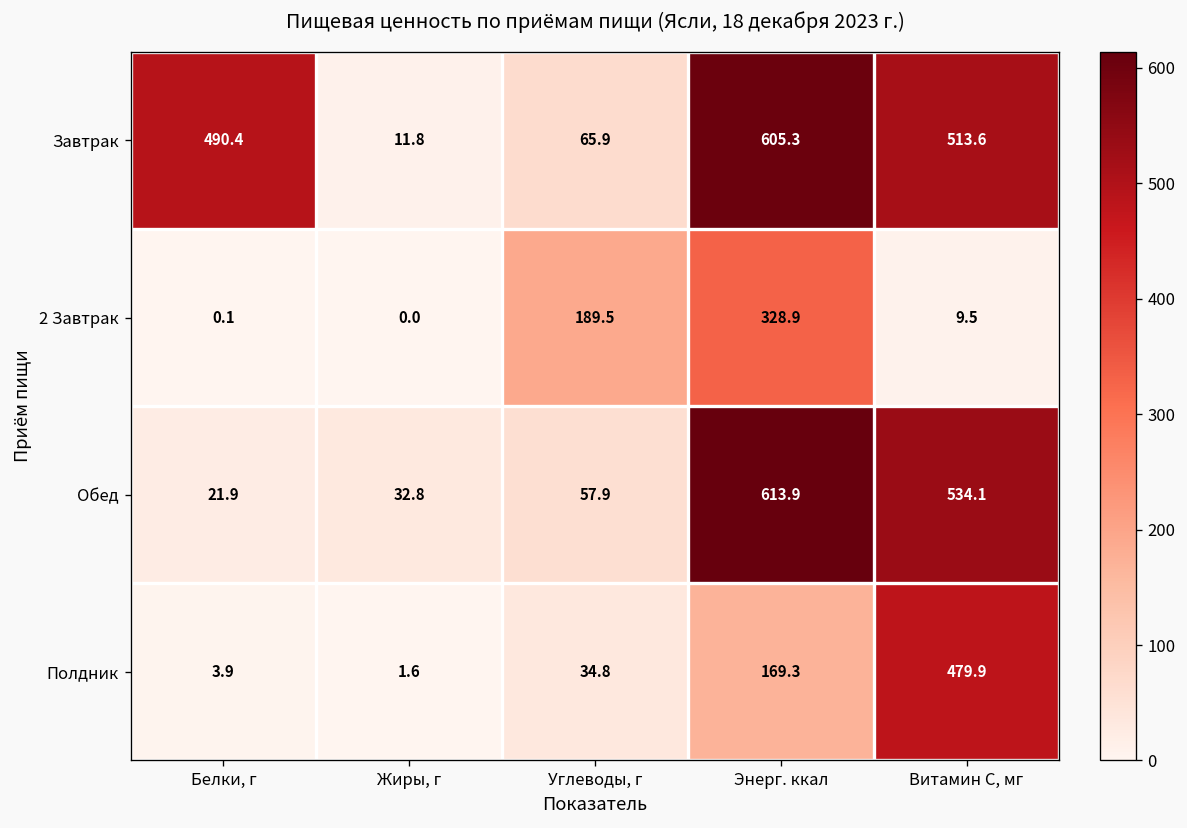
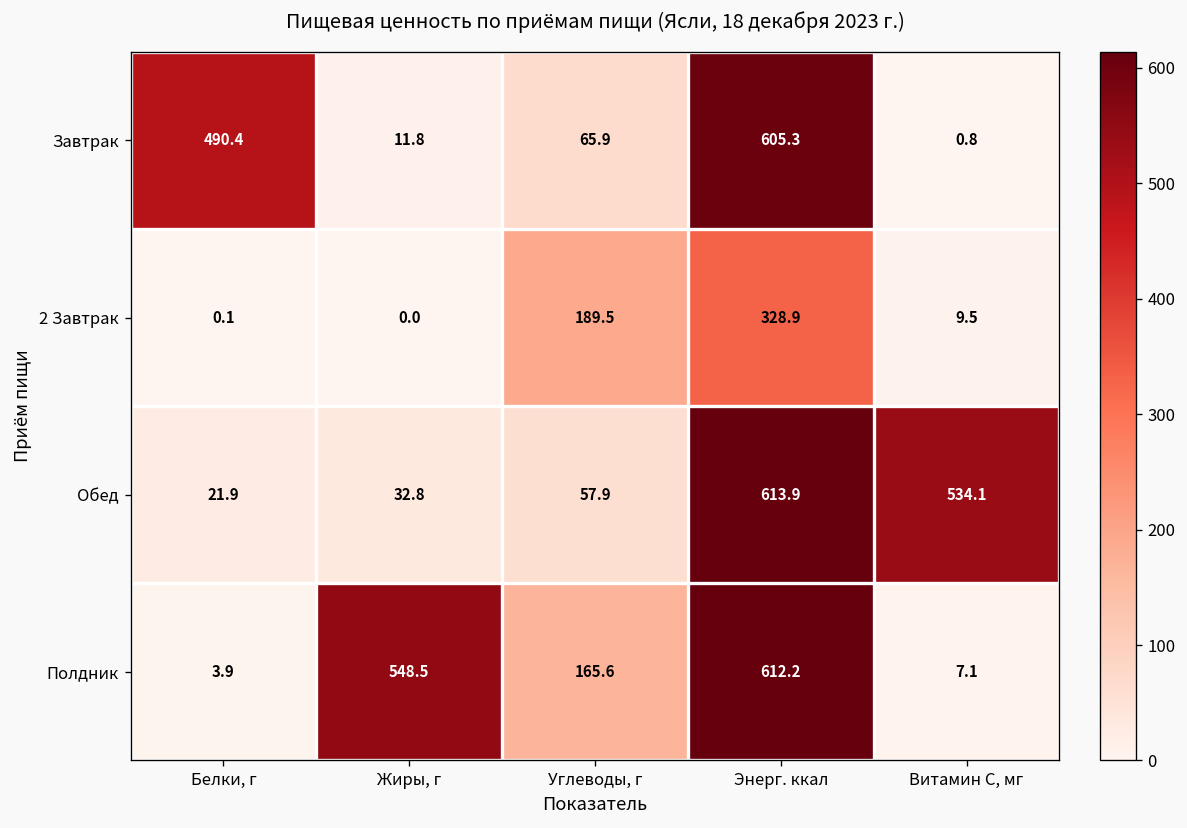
  {
    "Завтрак": {
      "Белки, г": 490.4,
      "Жиры, г": 11.8,
      "Углеводы, г": 65.9,
      "Энерг. ккал": 605.3,
-     "Витамин С, мг": 513.6
+     "Витамин С, мг": 0.8
    },
    "2 Завтрак": {
      "Белки, г": 0.1,
      "Жиры, г": 0.0,
      "Углеводы, г": 189.5,
      "Энерг. ккал": 328.9,
      "Витамин С, мг": 9.5
    },
    "Обед": {
      "Белки, г": 21.9,
      "Жиры, г": 32.8,
      "Углеводы, г": 57.9,
      "Энерг. ккал": 613.9,
      "Витамин С, мг": 534.1
    },
    "Полдник": {
      "Белки, г": 3.9,
-     "Жиры, г": 1.6,
-     "Углеводы, г": 34.8,
-     "Энерг. ккал": 169.3,
-     "Витамин С, мг": 479.9
+     "Жиры, г": 548.5,
+     "Углеводы, г": 165.6,
+     "Энерг. ккал": 612.2,
+     "Витамин С, мг": 7.1
    }
  }
